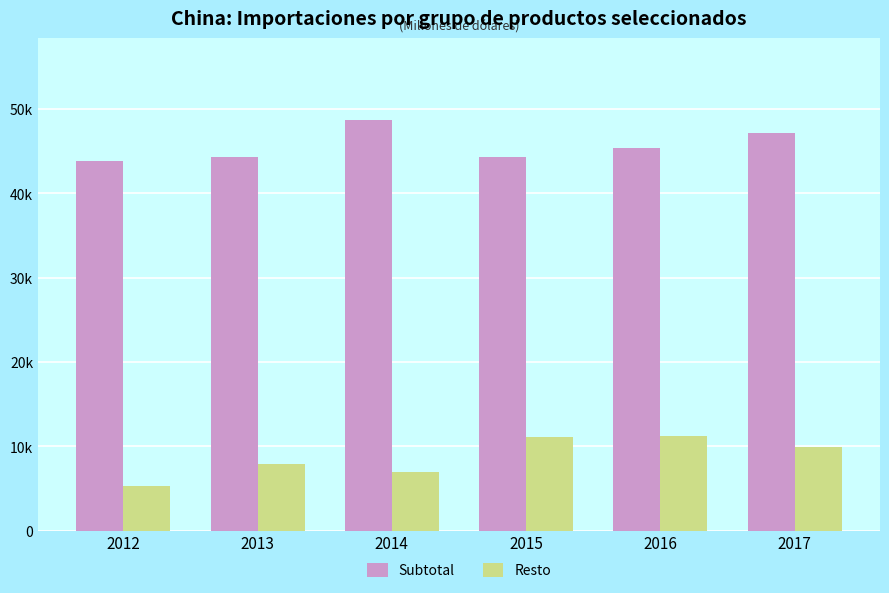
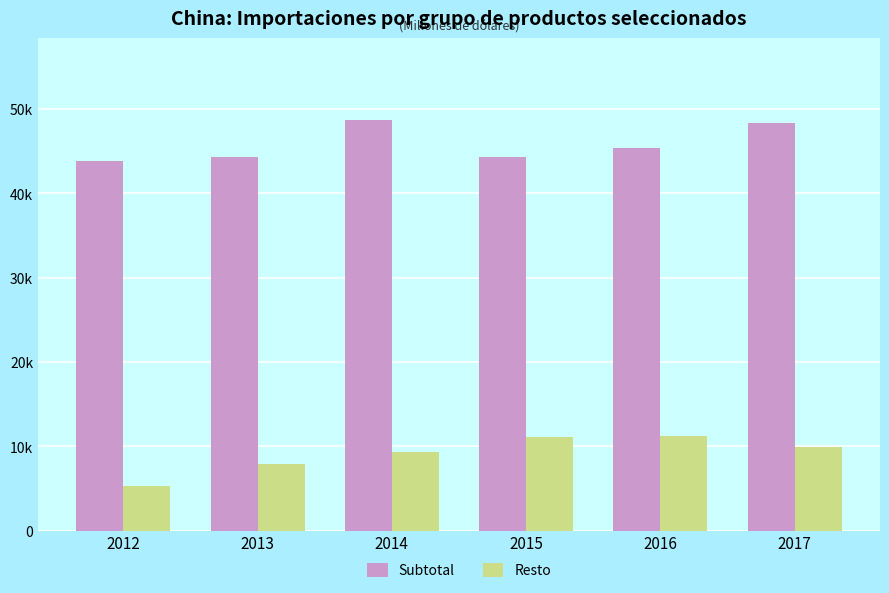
  {
    "Subtotal": {
      "2012": 44000,
      "2013": 44000,
      "2014": 49000,
      "2015": 44000,
      "2016": 45000,
-     "2017": 47000
+     "2017": 48000
    },
    "Resto": {
      "2012": 5000,
      "2013": 8000,
-     "2014": 7000,
+     "2014": 9000,
      "2015": 11000,
      "2016": 11000,
      "2017": 10000
    }
  }
